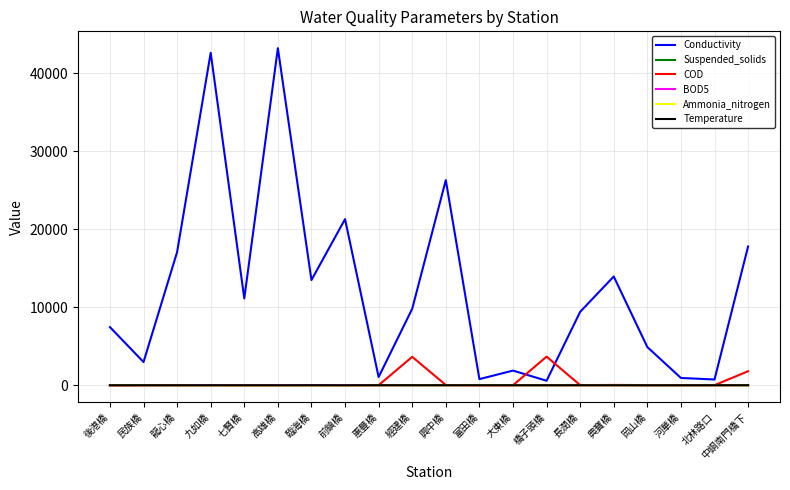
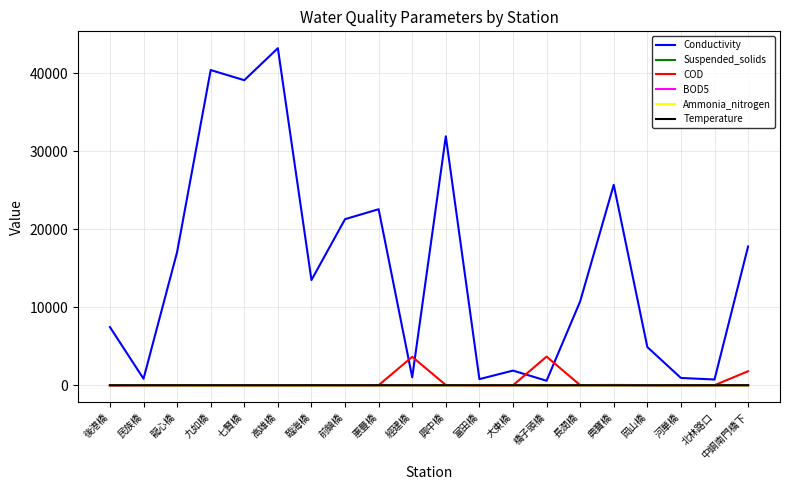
  {
    "Conductivity": {
      "後港橋": 7000,
-     "民族橋": 3000,
+     "民族橋": 1000,
      "龍心橋": 17000,
-     "九如橋": 43000,
-     "七賢橋": 11000,
+     "九如橋": 40000,
+     "七賢橋": 39000,
      "高雄橋": 43000,
      "臨海橋": 14000,
      "前鎮橋": 21000,
-     "惠豐橋": 1000,
-     "經建橋": 10000,
-     "興中橋": 26000,
+     "惠豐橋": 23000,
+     "經建橋": 1000,
+     "興中橋": 32000,
      "富田橋": 1000,
      "大東橋": 2000,
      "橋子頭橋": 1000,
-     "長潤橋": 9000,
-     "典寶橋": 14000,
+     "長潤橋": 11000,
+     "典寶橋": 26000,
      "岡山橋": 5000,
      "河華橋": 1000,
      "北林路口": 1000,
      "中鋼南門橋下": 18000
    },
    "Temperature": {
      "經建橋": 0,
      "橋子頭橋": 0,
      "中鋼南門橋下": 0
    },
    "COD": {
      "經建橋": 4000,
      "橋子頭橋": 4000,
      "中鋼南門橋下": 2000
    }
  }
